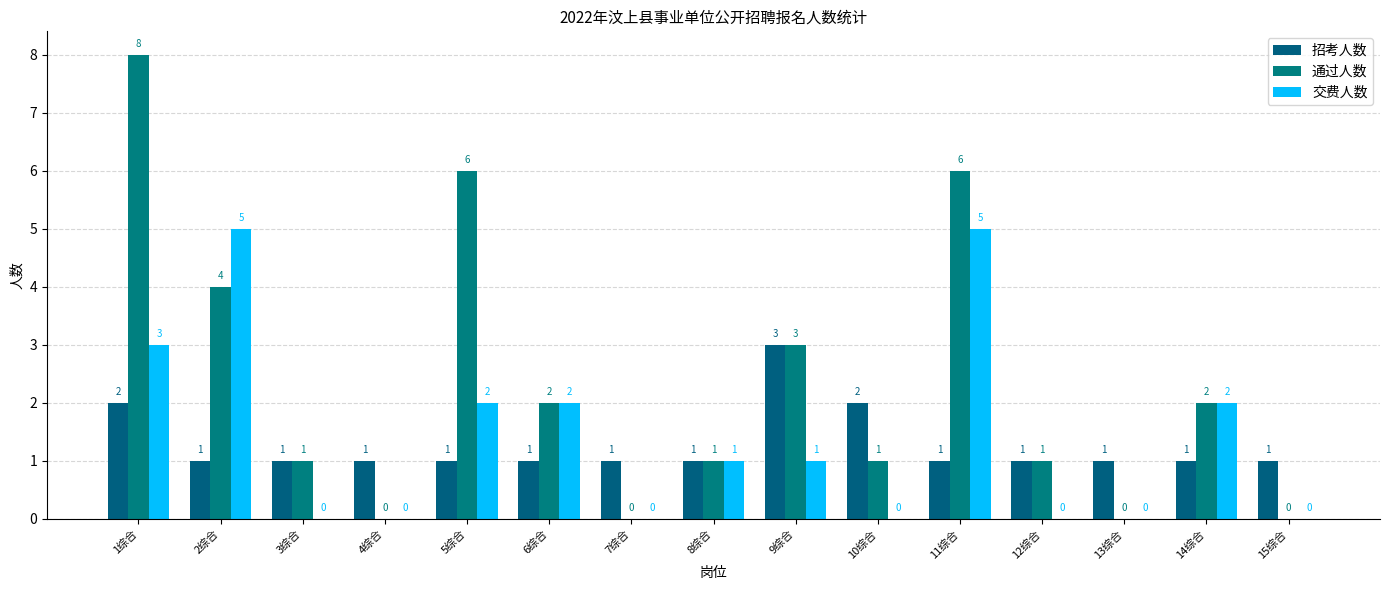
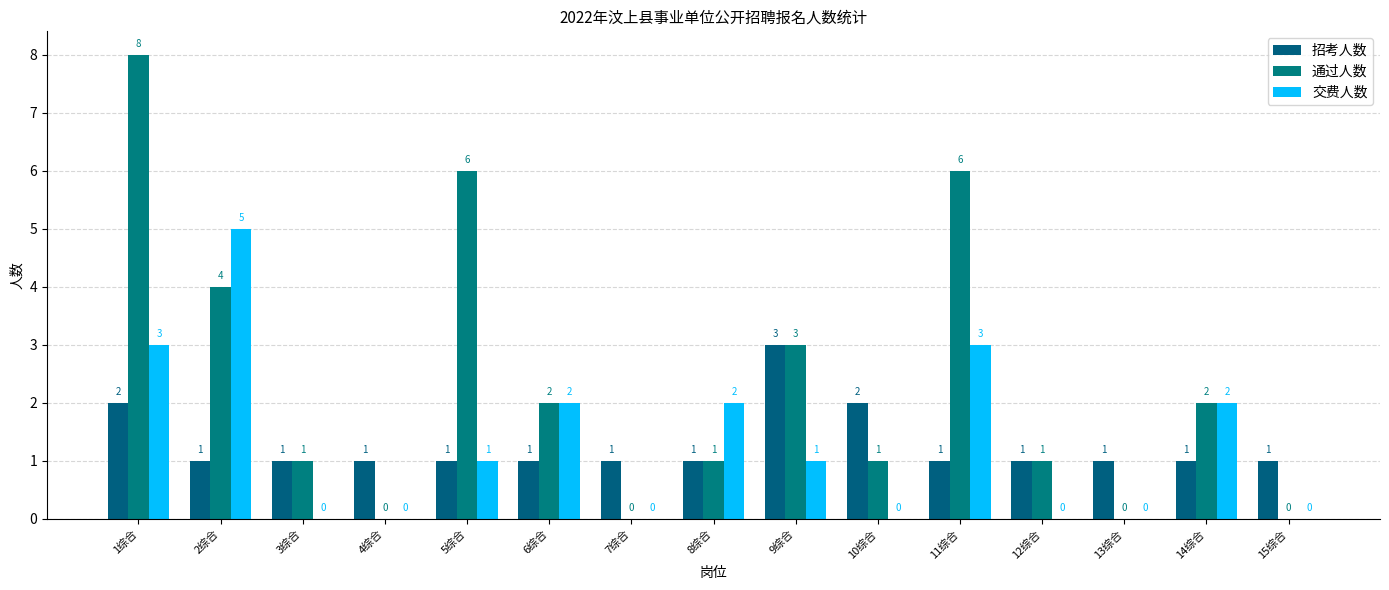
  {
    "交费人数": {
      "1综合": 3,
      "2综合": 5,
      "3综合": 0,
      "4综合": 0,
-     "5综合": 2,
+     "5综合": 1,
      "6综合": 2,
      "7综合": 0,
-     "8综合": 1,
+     "8综合": 2,
      "9综合": 1,
      "10综合": 0,
-     "11综合": 5,
+     "11综合": 3,
      "12综合": 0,
      "13综合": 0,
      "14综合": 2,
      "15综合": 0
    }
  }
